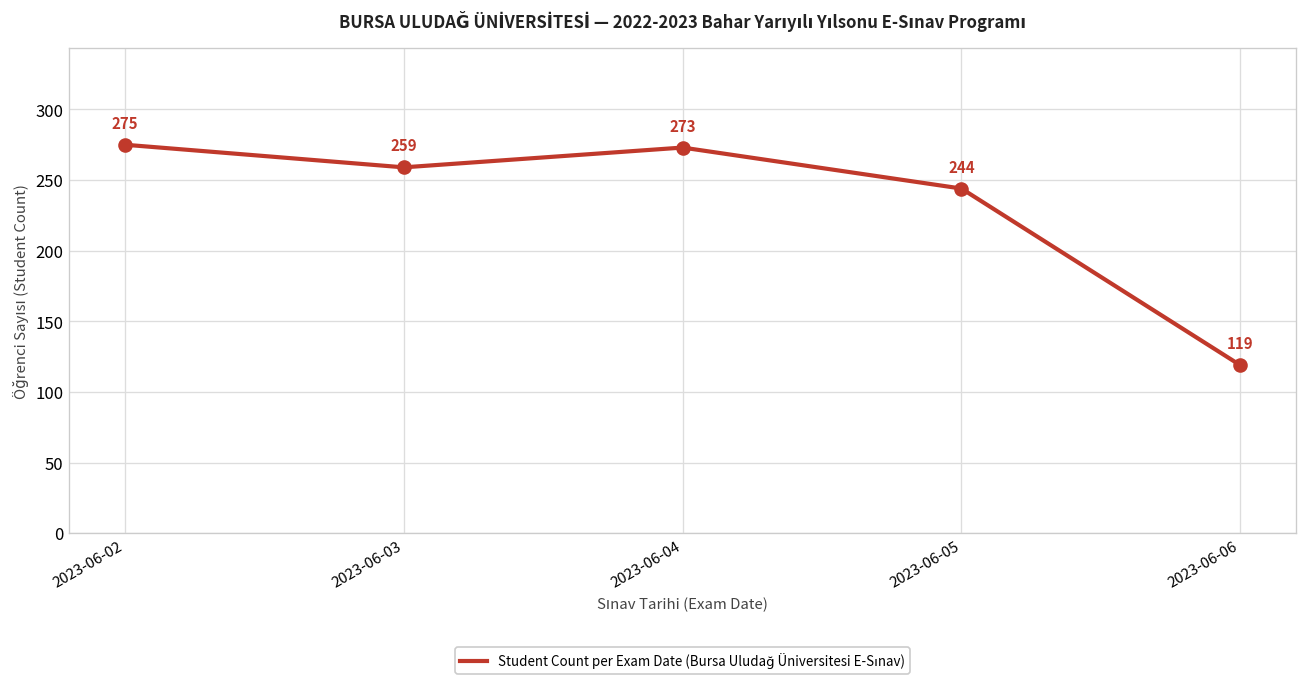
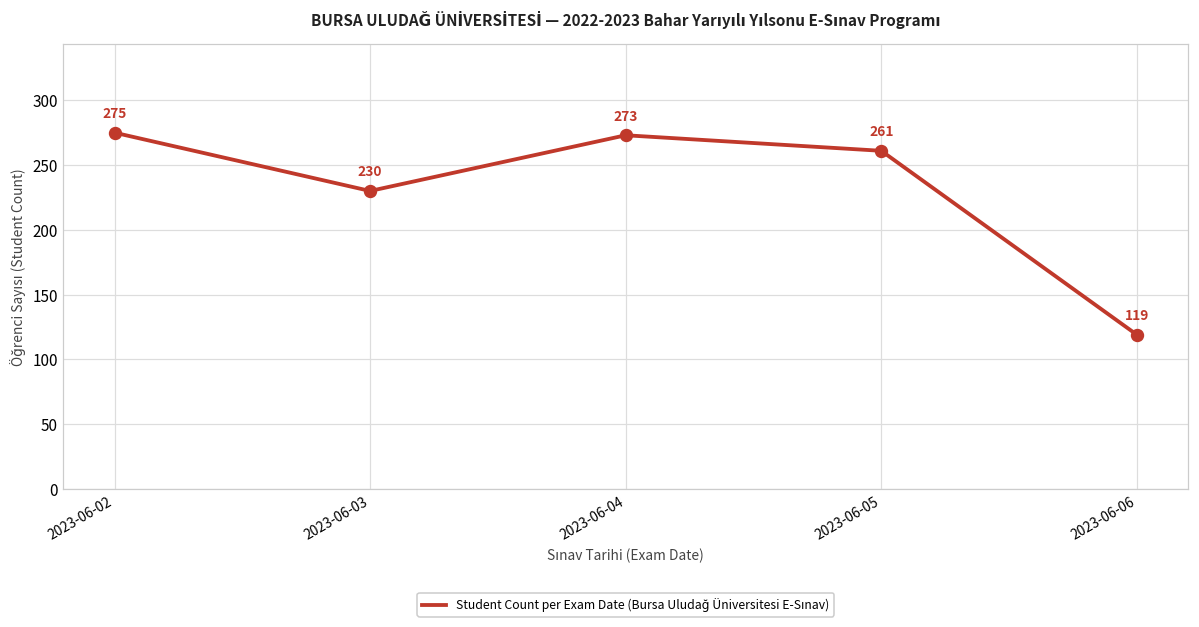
  {
    "2023-06-02": 275,
-   "2023-06-03": 259,
+   "2023-06-03": 230,
    "2023-06-04": 273,
-   "2023-06-05": 244,
+   "2023-06-05": 261,
    "2023-06-06": 119
  }
